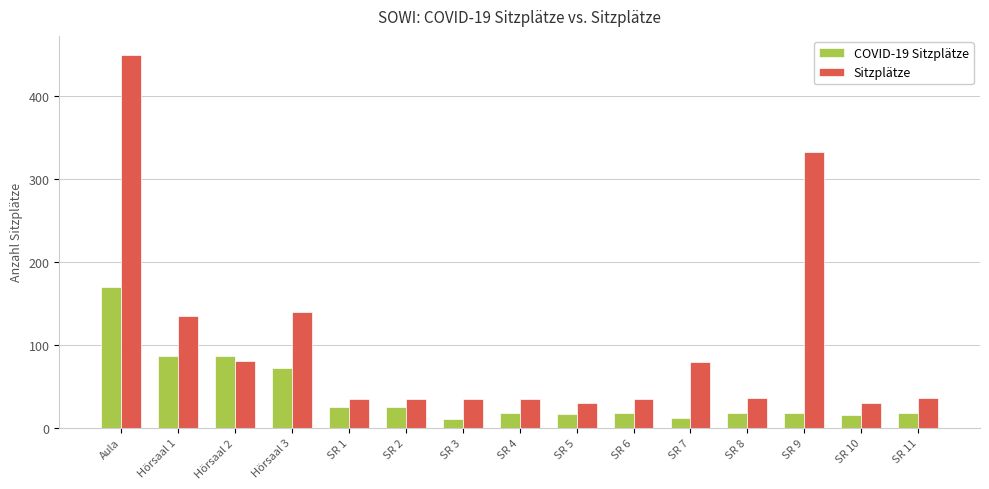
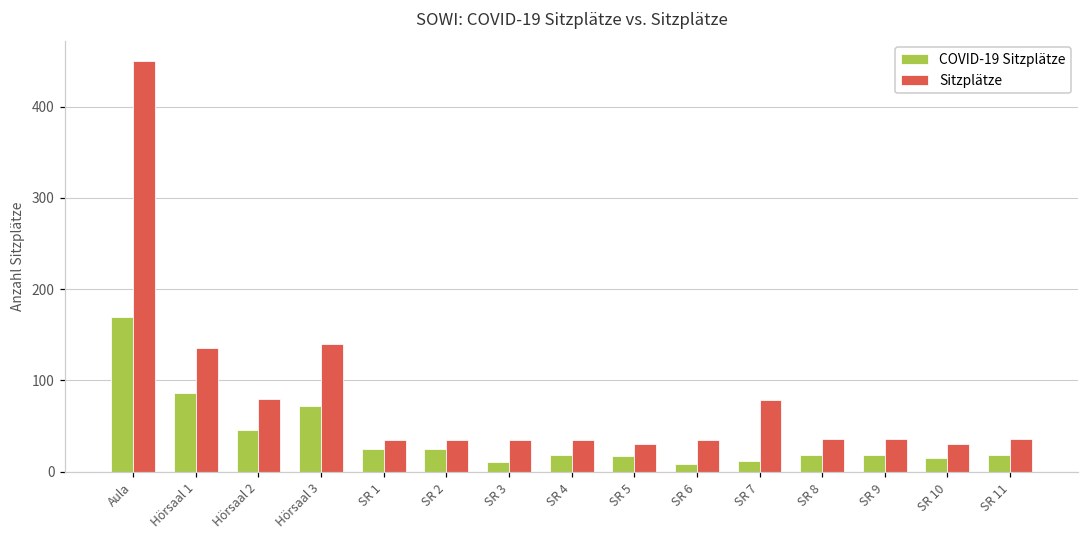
  {
    "COVID-19 Sitzplätze": {
      "Aula": 170,
      "Hörsaal 1": 90,
-     "Hörsaal 2": 90,
+     "Hörsaal 2": 50,
      "Hörsaal 3": 70,
      "SR 1": 30,
      "SR 2": 30,
      "SR 3": 10,
      "SR 4": 20,
      "SR 5": 20,
-     "SR 6": 20,
+     "SR 6": 10,
      "SR 7": 10,
      "SR 8": 20,
      "SR 9": 20,
      "SR 10": 20,
      "SR 11": 20
    },
    "Sitzplätze": {
      "Aula": 450,
      "Hörsaal 1": 140,
      "Hörsaal 2": 80,
      "Hörsaal 3": 140,
      "SR 1": 40,
      "SR 2": 40,
      "SR 3": 40,
      "SR 4": 40,
      "SR 5": 30,
      "SR 6": 40,
      "SR 7": 80,
      "SR 8": 40,
-     "SR 9": 330,
+     "SR 9": 40,
      "SR 10": 30,
      "SR 11": 40
    }
  }
